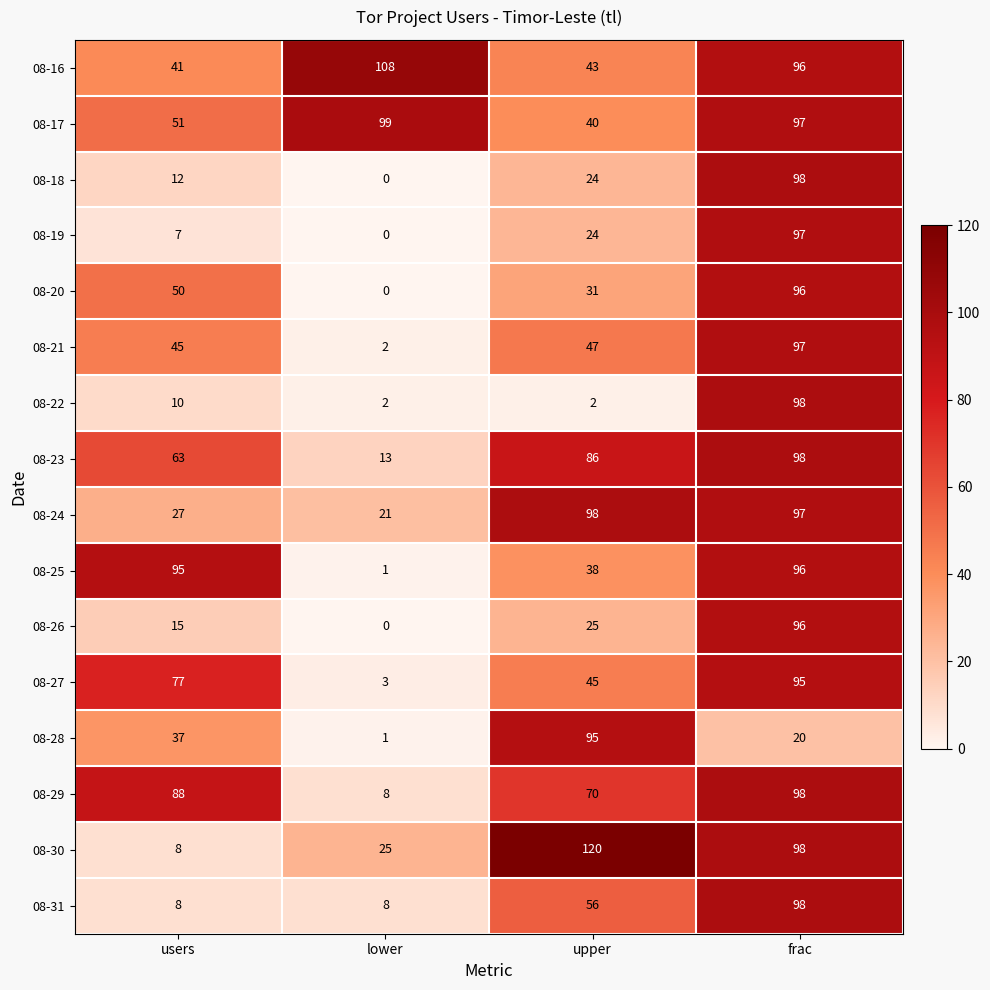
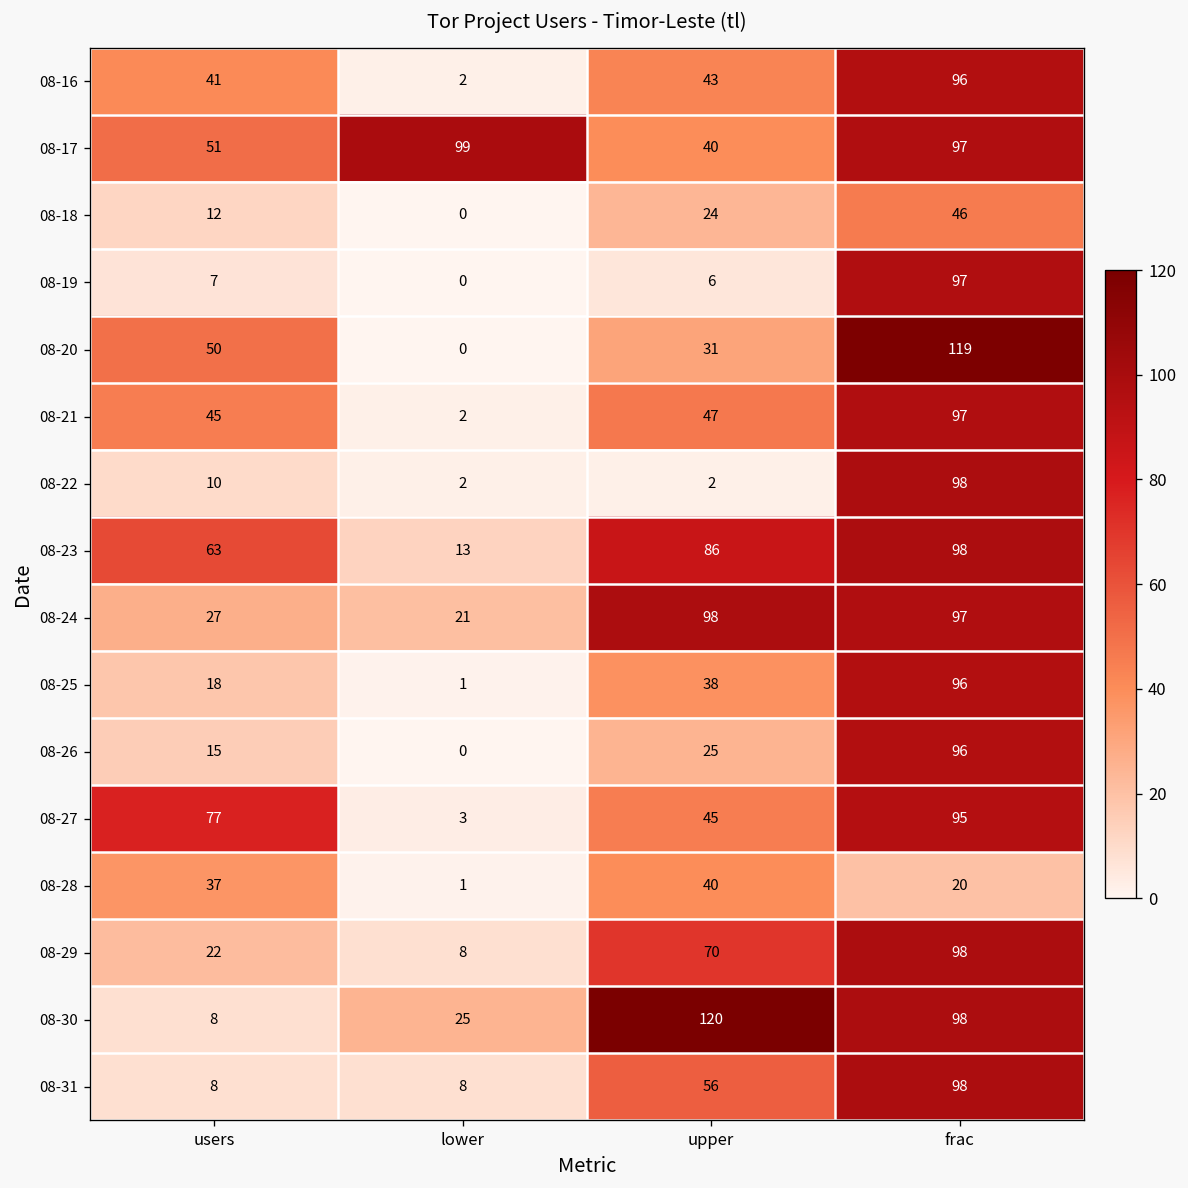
  {
    "08-16": {
      "users": 41,
-     "lower": 108,
+     "lower": 2,
      "upper": 43,
      "frac": 96
    },
    "08-17": {
      "users": 51,
      "lower": 99,
      "upper": 40,
      "frac": 97
    },
    "08-18": {
      "users": 12,
      "lower": 0,
      "upper": 24,
-     "frac": 98
+     "frac": 46
    },
    "08-19": {
      "users": 7,
      "lower": 0,
-     "upper": 24,
+     "upper": 6,
      "frac": 97
    },
    "08-20": {
      "users": 50,
      "lower": 0,
      "upper": 31,
-     "frac": 96
+     "frac": 119
    },
    "08-21": {
      "users": 45,
      "lower": 2,
      "upper": 47,
      "frac": 97
    },
    "08-22": {
      "users": 10,
      "lower": 2,
      "upper": 2,
      "frac": 98
    },
    "08-23": {
      "users": 63,
      "lower": 13,
      "upper": 86,
      "frac": 98
    },
    "08-24": {
      "users": 27,
      "lower": 21,
      "upper": 98,
      "frac": 97
    },
    "08-25": {
-     "users": 95,
+     "users": 18,
      "lower": 1,
      "upper": 38,
      "frac": 96
    },
    "08-26": {
      "users": 15,
      "lower": 0,
      "upper": 25,
      "frac": 96
    },
    "08-27": {
      "users": 77,
      "lower": 3,
      "upper": 45,
      "frac": 95
    },
    "08-28": {
      "users": 37,
      "lower": 1,
-     "upper": 95,
+     "upper": 40,
      "frac": 20
    },
    "08-29": {
-     "users": 88,
+     "users": 22,
      "lower": 8,
      "upper": 70,
      "frac": 98
    },
    "08-30": {
      "users": 8,
      "lower": 25,
      "upper": 120,
      "frac": 98
    },
    "08-31": {
      "users": 8,
      "lower": 8,
      "upper": 56,
      "frac": 98
    }
  }
